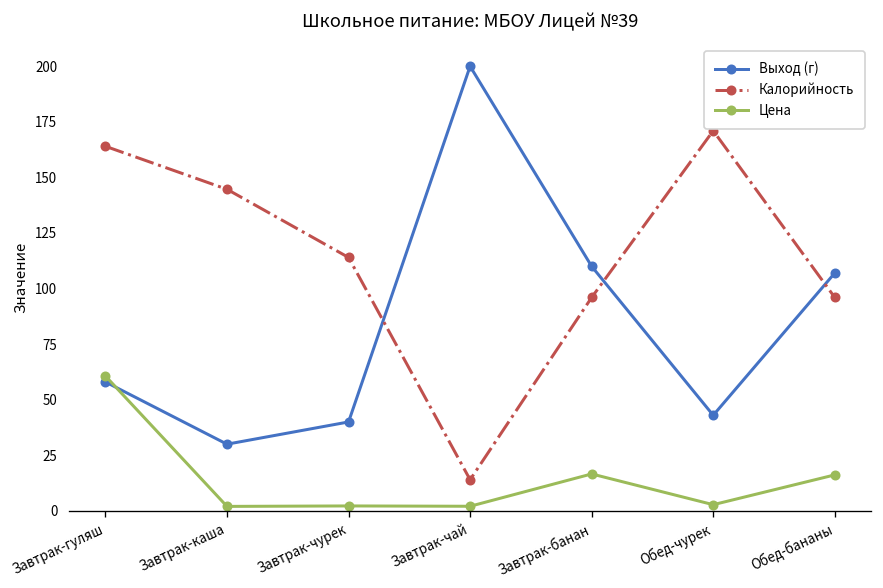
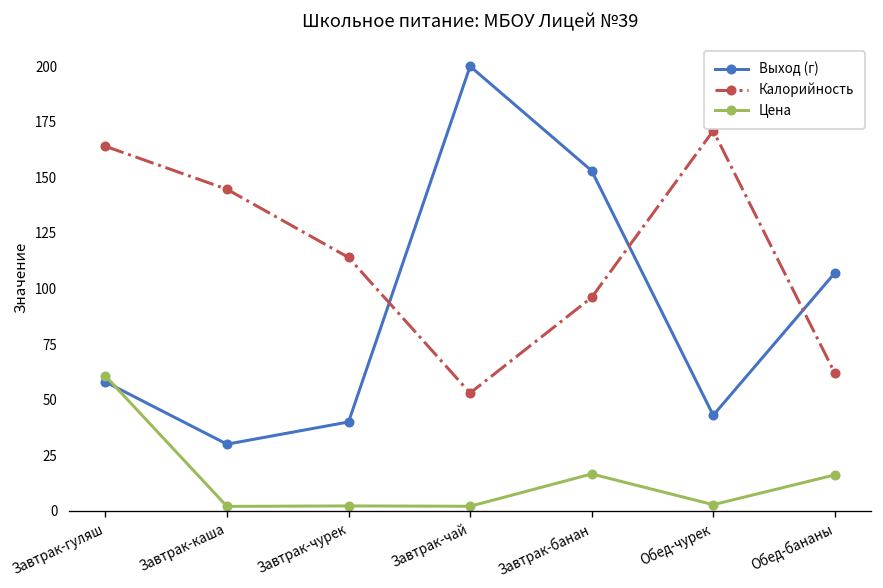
  {
    "Выход (г)": {
      "Завтрак-гуляш": 58,
      "Завтрак-каша": 30,
      "Завтрак-чурек": 40,
      "Завтрак-чай": 200,
-     "Завтрак-банан": 110,
+     "Завтрак-банан": 153,
      "Обед-чурек": 43,
      "Обед-бананы": 107
    },
    "Калорийность": {
      "Завтрак-гуляш": 164,
      "Завтрак-каша": 145,
      "Завтрак-чурек": 114,
-     "Завтрак-чай": 14,
+     "Завтрак-чай": 53,
      "Завтрак-банан": 96,
      "Обед-чурек": 171,
-     "Обед-бананы": 96
+     "Обед-бананы": 62
    },
    "Цена": {
      "Завтрак-гуляш": 61,
      "Завтрак-каша": 2,
      "Завтрак-чурек": 2,
      "Завтрак-чай": 2,
      "Завтрак-банан": 17,
      "Обед-чурек": 3,
      "Обед-бананы": 16
    }
  }
